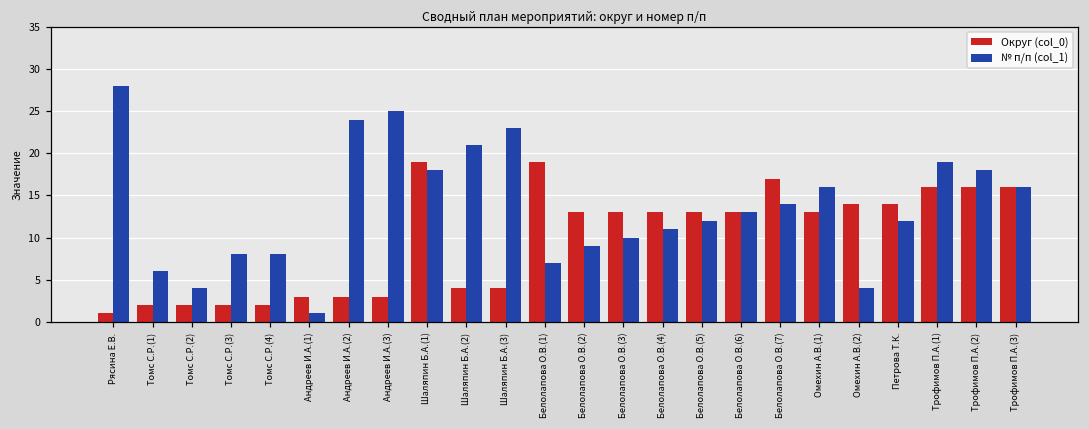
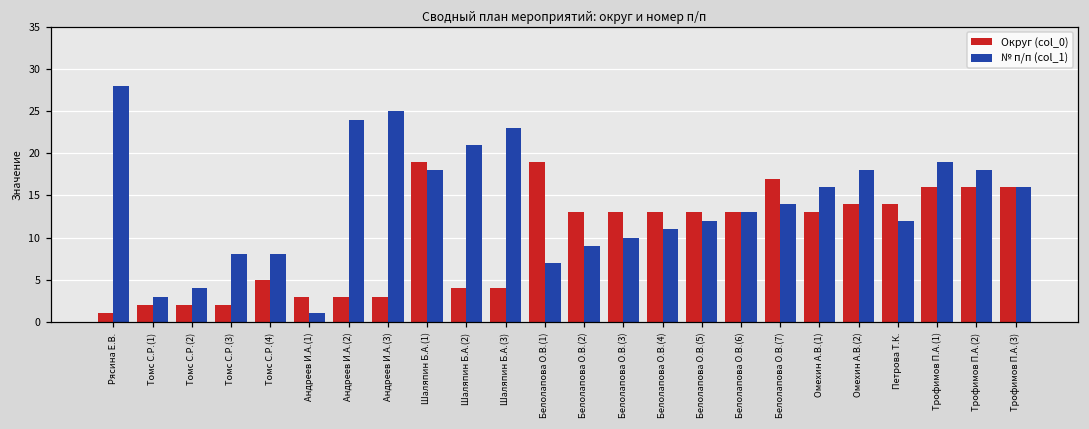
  {
    "Округ (col_0)": {
      "Рясина Е.В.": 1,
      "Томс С.Р.(1)": 2,
      "Томс С.Р.(2)": 2,
      "Томс С.Р.(3)": 2,
-     "Томс С.Р.(4)": 2,
+     "Томс С.Р.(4)": 5,
      "Андреев И.А.(1)": 3,
      "Андреев И.А.(2)": 3,
      "Андреев И.А.(3)": 3,
      "Шаляпин Б.А.(1)": 19,
      "Шаляпин Б.А.(2)": 4,
      "Шаляпин Б.А.(3)": 4,
      "Белолапова О.В.(1)": 19,
      "Белолапова О.В.(2)": 13,
      "Белолапова О.В.(3)": 13,
      "Белолапова О.В.(4)": 13,
      "Белолапова О.В.(5)": 13,
      "Белолапова О.В.(6)": 13,
      "Белолапова О.В.(7)": 17,
      "Омехин А.В.(1)": 13,
      "Омехин А.В.(2)": 14,
      "Петрова Т.К.": 14,
      "Трофимов П.А.(1)": 16,
      "Трофимов П.А.(2)": 16,
      "Трофимов П.А.(3)": 16
    },
    "№ п/п (col_1)": {
      "Рясина Е.В.": 28,
-     "Томс С.Р.(1)": 6,
+     "Томс С.Р.(1)": 3,
      "Томс С.Р.(2)": 4,
      "Томс С.Р.(3)": 8,
      "Томс С.Р.(4)": 8,
      "Андреев И.А.(1)": 1,
      "Андреев И.А.(2)": 24,
      "Андреев И.А.(3)": 25,
      "Шаляпин Б.А.(1)": 18,
      "Шаляпин Б.А.(2)": 21,
      "Шаляпин Б.А.(3)": 23,
      "Белолапова О.В.(1)": 7,
      "Белолапова О.В.(2)": 9,
      "Белолапова О.В.(3)": 10,
      "Белолапова О.В.(4)": 11,
      "Белолапова О.В.(5)": 12,
      "Белолапова О.В.(6)": 13,
      "Белолапова О.В.(7)": 14,
      "Омехин А.В.(1)": 16,
-     "Омехин А.В.(2)": 4,
+     "Омехин А.В.(2)": 18,
      "Петрова Т.К.": 12,
      "Трофимов П.А.(1)": 19,
      "Трофимов П.А.(2)": 18,
      "Трофимов П.А.(3)": 16
    }
  }
